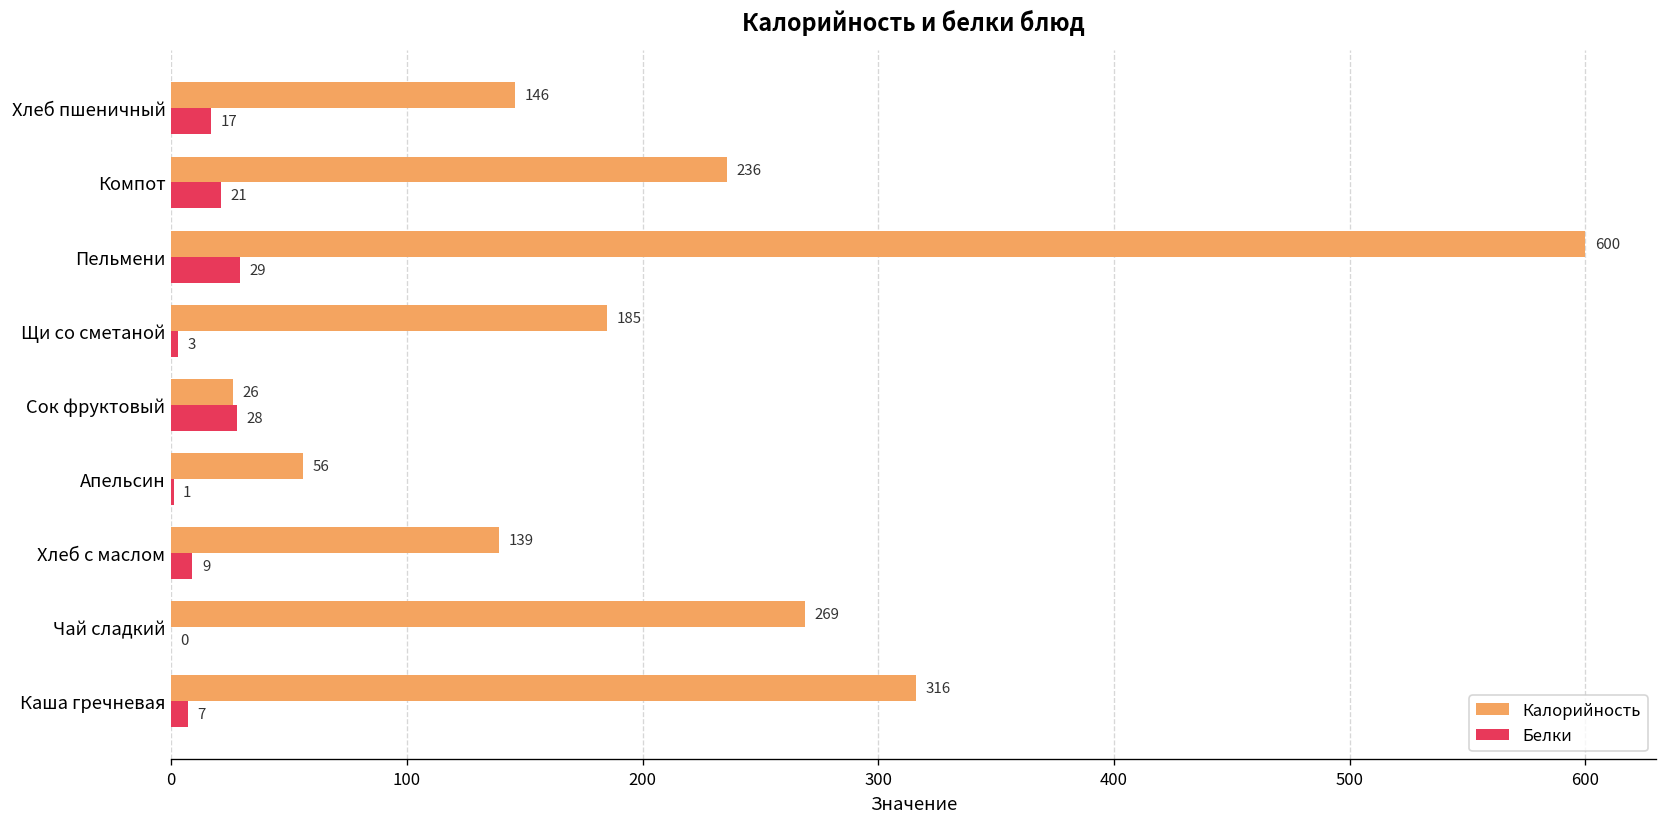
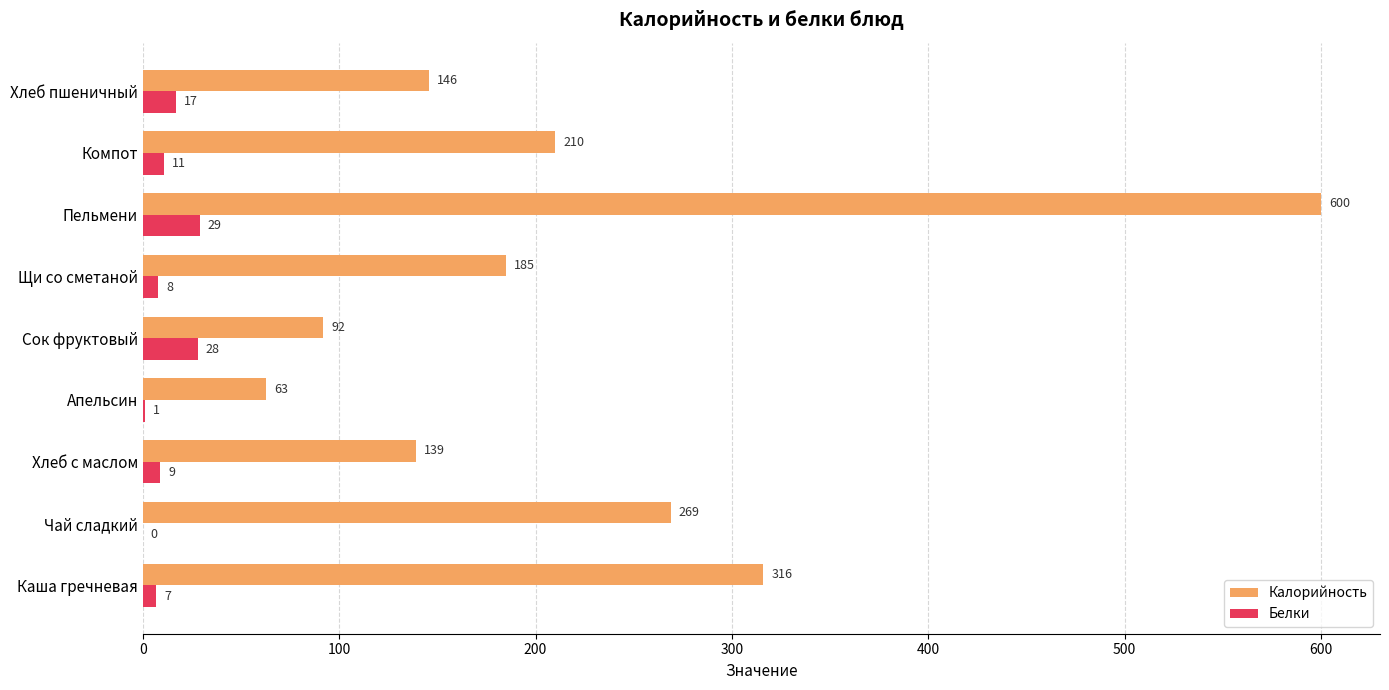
  {
    "Калорийность": {
      "Хлеб пшеничный": 146,
-     "Компот": 236,
+     "Компот": 210,
      "Пельмени": 600,
      "Щи со сметаной": 185,
-     "Сок фруктовый": 26,
-     "Апельсин": 56,
+     "Сок фруктовый": 92,
+     "Апельсин": 63,
      "Хлеб с маслом": 139,
      "Чай сладкий": 269,
      "Каша гречневая": 316
    },
    "Белки": {
      "Хлеб пшеничный": 17,
-     "Компот": 21,
+     "Компот": 11,
      "Пельмени": 29,
-     "Щи со сметаной": 3,
+     "Щи со сметаной": 8,
      "Сок фруктовый": 28,
      "Апельсин": 1,
      "Хлеб с маслом": 9,
      "Чай сладкий": 0,
      "Каша гречневая": 7
    }
  }
